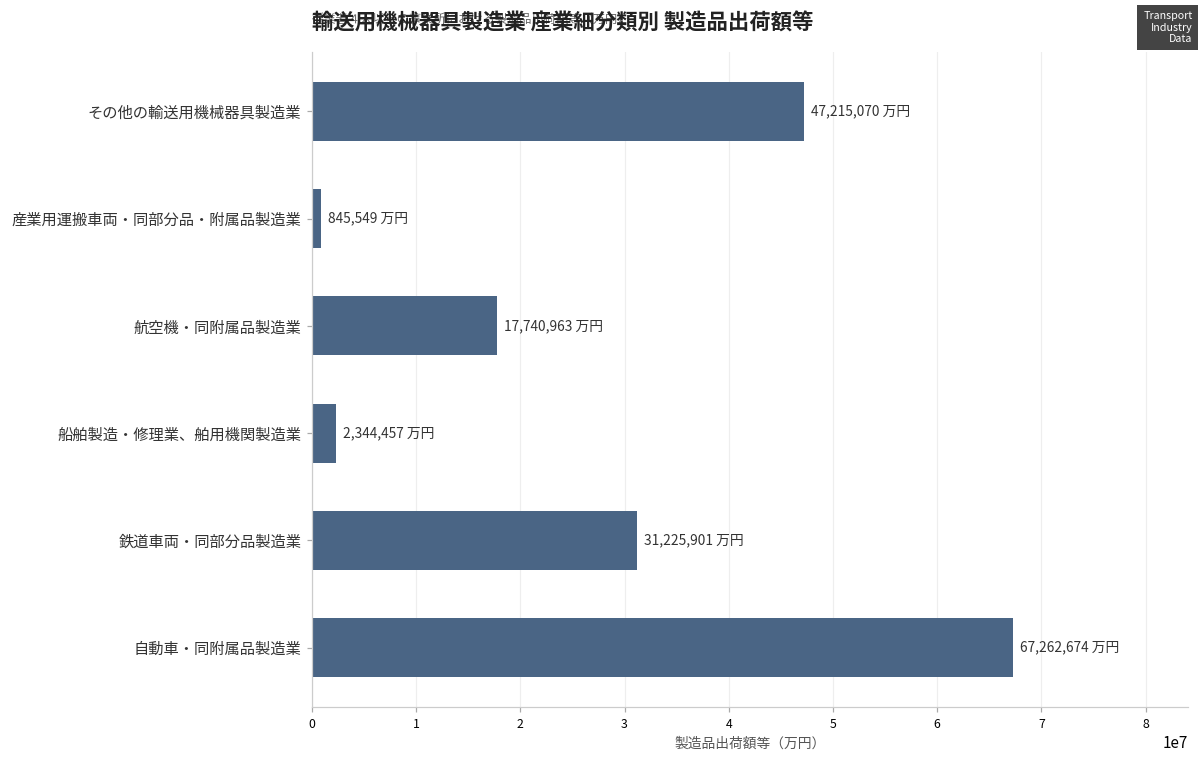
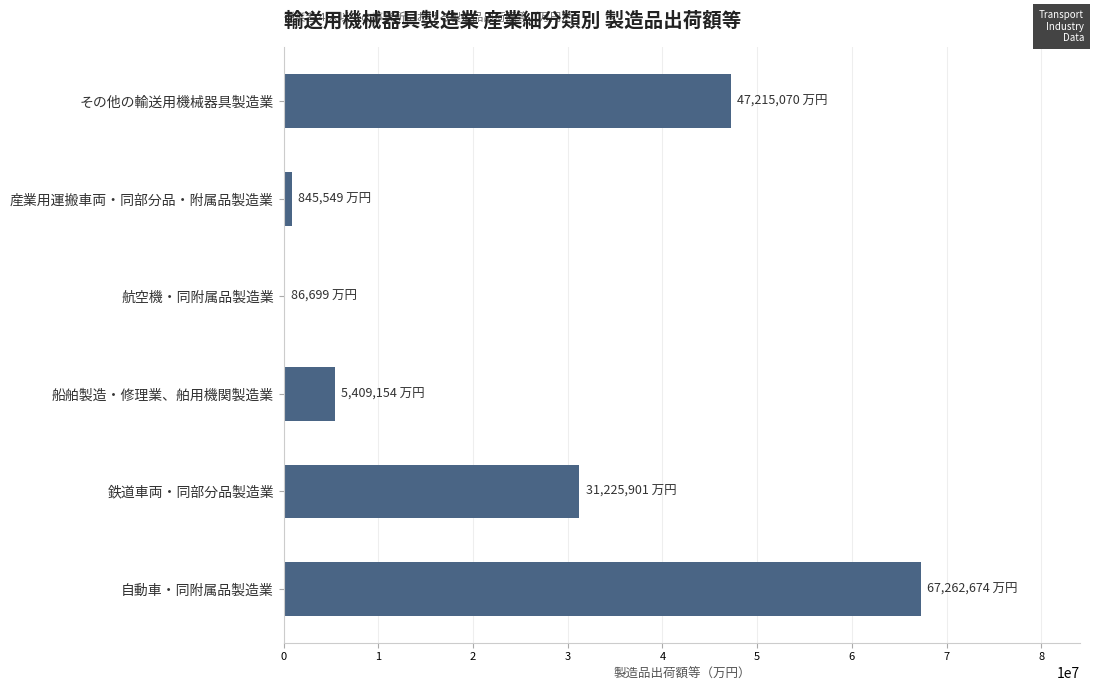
  {
    "その他の輸送用機械器具製造業": "47,215,070",
    "産業用運搬車両・同部分品・附属品製造業": "845,549",
-   "航空機・同附属品製造業": "17,740,963",
-   "船舶製造・修理業、舶用機関製造業": "2,344,457",
+   "航空機・同附属品製造業": "86,699",
+   "船舶製造・修理業、舶用機関製造業": "5,409,154",
    "鉄道車両・同部分品製造業": "31,225,901",
    "自動車・同附属品製造業": "67,262,674"
  }
